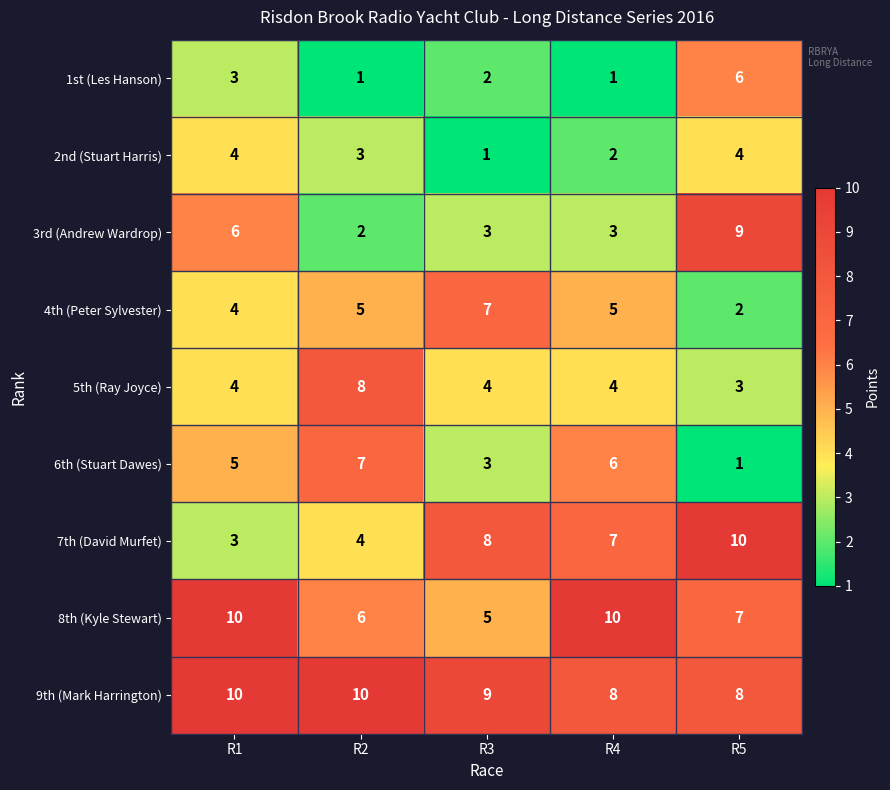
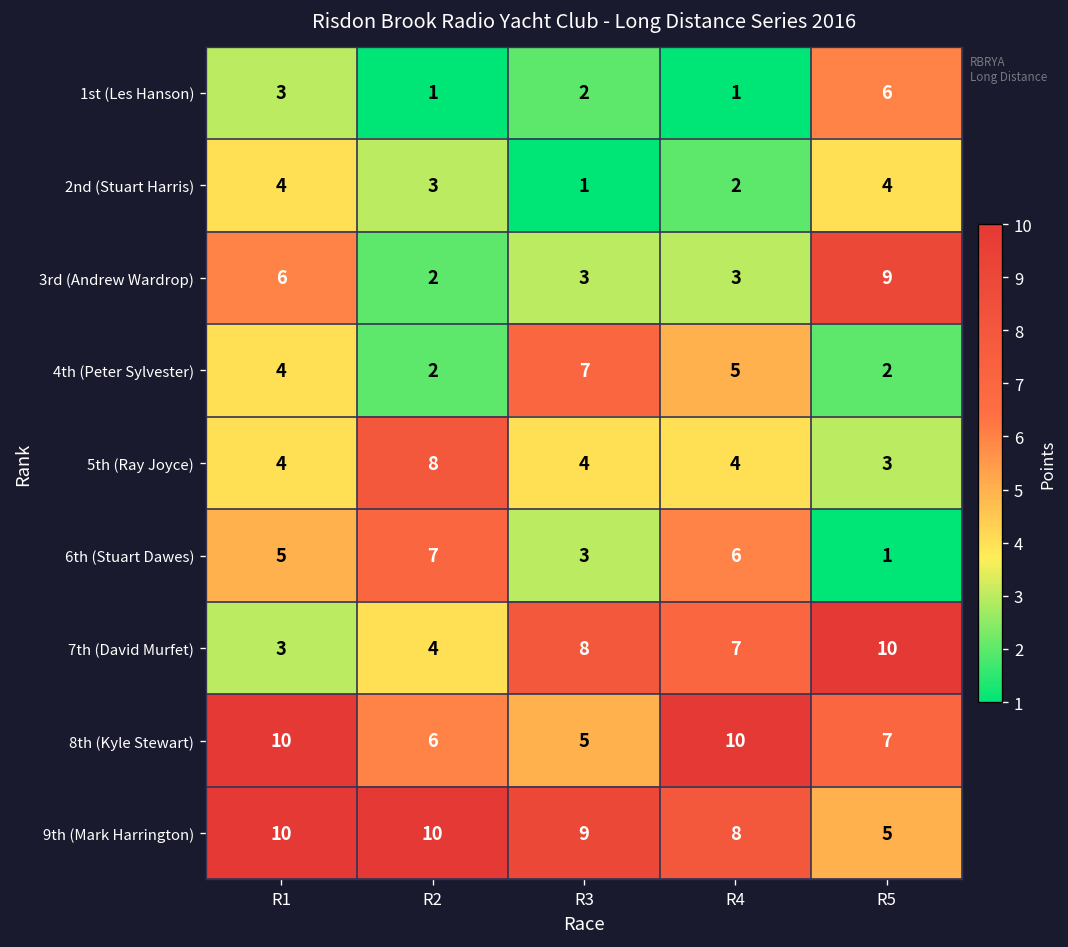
  {
    "1st (Les Hanson)": {
      "R1": 3,
      "R2": 1,
      "R3": 2,
      "R4": 1,
      "R5": 6
    },
    "2nd (Stuart Harris)": {
      "R1": 4,
      "R2": 3,
      "R3": 1,
      "R4": 2,
      "R5": 4
    },
    "3rd (Andrew Wardrop)": {
      "R1": 6,
      "R2": 2,
      "R3": 3,
      "R4": 3,
      "R5": 9
    },
    "4th (Peter Sylvester)": {
      "R1": 4,
-     "R2": 5,
+     "R2": 2,
      "R3": 7,
      "R4": 5,
      "R5": 2
    },
    "5th (Ray Joyce)": {
      "R1": 4,
      "R2": 8,
      "R3": 4,
      "R4": 4,
      "R5": 3
    },
    "6th (Stuart Dawes)": {
      "R1": 5,
      "R2": 7,
      "R3": 3,
      "R4": 6,
      "R5": 1
    },
    "7th (David Murfet)": {
      "R1": 3,
      "R2": 4,
      "R3": 8,
      "R4": 7,
      "R5": 10
    },
    "8th (Kyle Stewart)": {
      "R1": 10,
      "R2": 6,
      "R3": 5,
      "R4": 10,
      "R5": 7
    },
    "9th (Mark Harrington)": {
      "R1": 10,
      "R2": 10,
      "R3": 9,
      "R4": 8,
-     "R5": 8
+     "R5": 5
    }
  }
